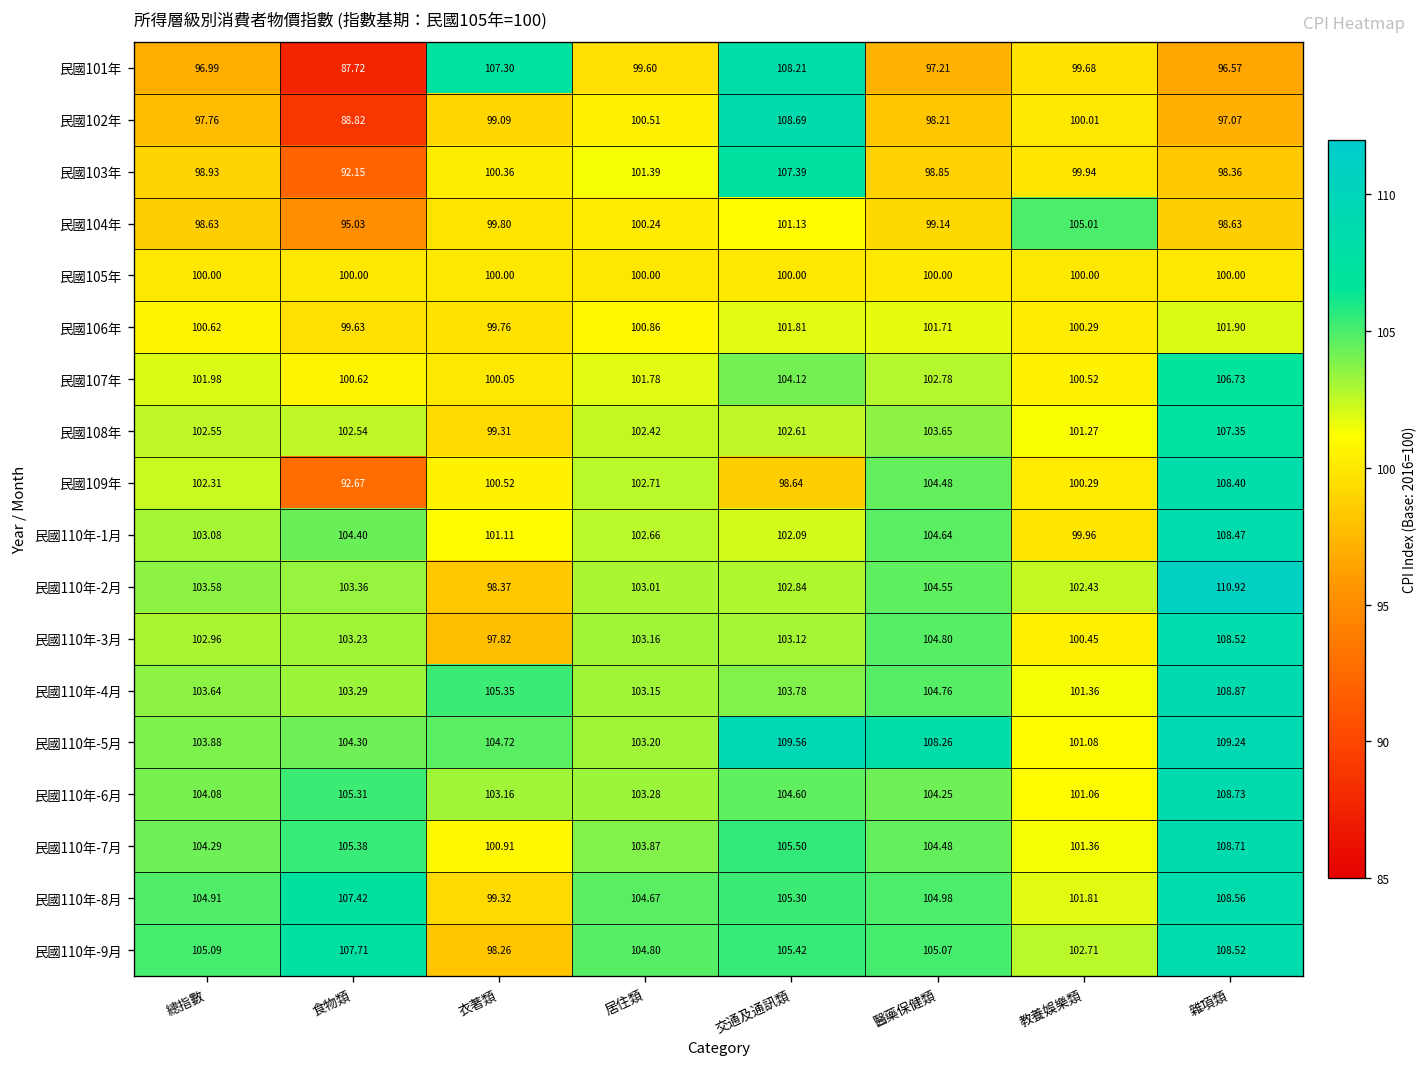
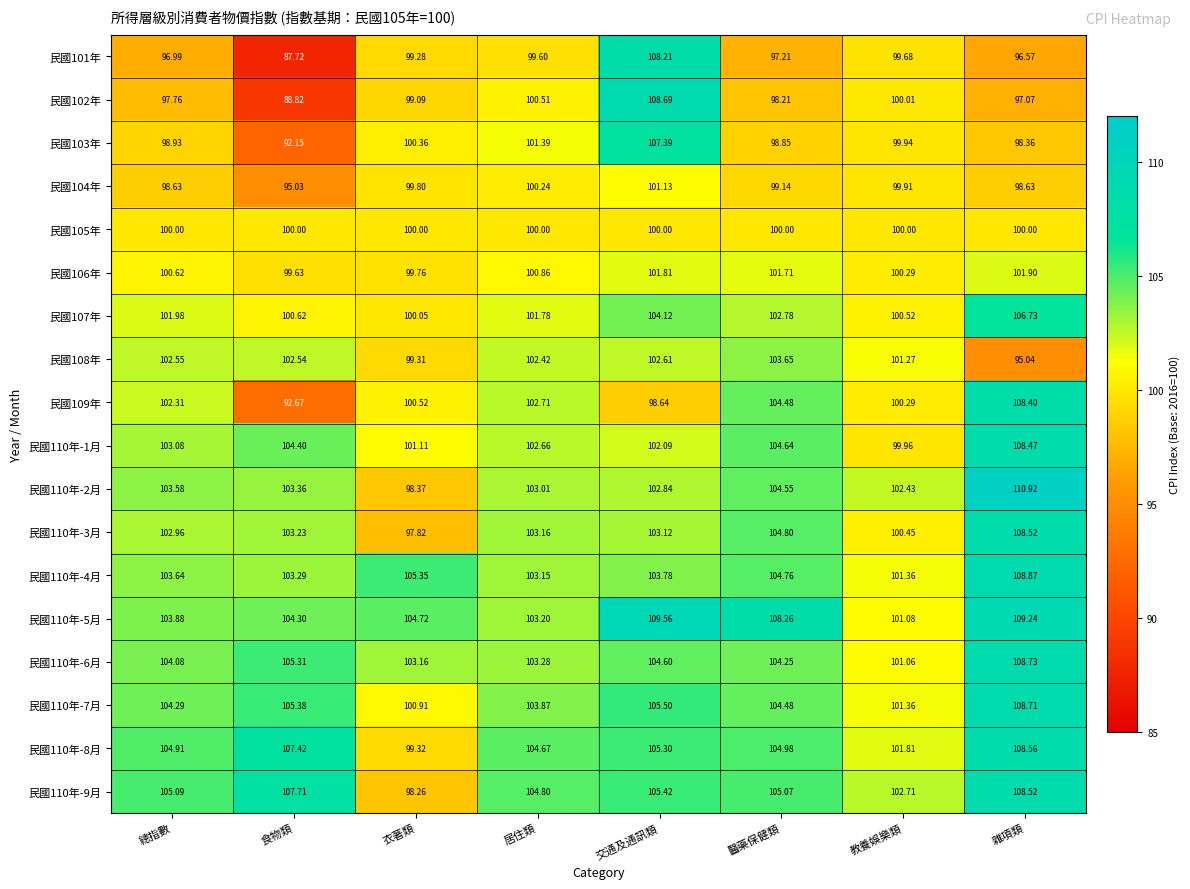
  {
    "民國101年": {
      "總指數": 96.99,
      "食物類": 87.72,
-     "衣著類": 107.30,
+     "衣著類": 99.28,
      "居住類": 99.60,
      "交通及通訊類": 108.21,
      "醫藥保健類": 97.21,
      "教養娛樂類": 99.68,
      "雜項類": 96.57
    },
    "民國102年": {
      "總指數": 97.76,
      "食物類": 88.82,
      "衣著類": 99.09,
      "居住類": 100.51,
      "交通及通訊類": 108.69,
      "醫藥保健類": 98.21,
      "教養娛樂類": 100.01,
      "雜項類": 97.07
    },
    "民國103年": {
      "總指數": 98.93,
      "食物類": 92.15,
      "衣著類": 100.36,
      "居住類": 101.39,
      "交通及通訊類": 107.39,
      "醫藥保健類": 98.85,
      "教養娛樂類": 99.94,
      "雜項類": 98.36
    },
    "民國104年": {
      "總指數": 98.63,
      "食物類": 95.03,
      "衣著類": 99.80,
      "居住類": 100.24,
      "交通及通訊類": 101.13,
      "醫藥保健類": 99.14,
-     "教養娛樂類": 105.01,
+     "教養娛樂類": 99.91,
      "雜項類": 98.63
    },
    "民國105年": {
      "總指數": 100.00,
      "食物類": 100.00,
      "衣著類": 100.00,
      "居住類": 100.00,
      "交通及通訊類": 100.00,
      "醫藥保健類": 100.00,
      "教養娛樂類": 100.00,
      "雜項類": 100.00
    },
    "民國106年": {
      "總指數": 100.62,
      "食物類": 99.63,
      "衣著類": 99.76,
      "居住類": 100.86,
      "交通及通訊類": 101.81,
      "醫藥保健類": 101.71,
      "教養娛樂類": 100.29,
      "雜項類": 101.90
    },
    "民國107年": {
      "總指數": 101.98,
      "食物類": 100.62,
      "衣著類": 100.05,
      "居住類": 101.78,
      "交通及通訊類": 104.12,
      "醫藥保健類": 102.78,
      "教養娛樂類": 100.52,
      "雜項類": 106.73
    },
    "民國108年": {
      "總指數": 102.55,
      "食物類": 102.54,
      "衣著類": 99.31,
      "居住類": 102.42,
      "交通及通訊類": 102.61,
      "醫藥保健類": 103.65,
      "教養娛樂類": 101.27,
-     "雜項類": 107.35
+     "雜項類": 95.04
    },
    "民國109年": {
      "總指數": 102.31,
      "食物類": 92.67,
      "衣著類": 100.52,
      "居住類": 102.71,
      "交通及通訊類": 98.64,
      "醫藥保健類": 104.48,
      "教養娛樂類": 100.29,
      "雜項類": 108.40
    },
    "民國110年-1月": {
      "總指數": 103.08,
      "食物類": 104.40,
      "衣著類": 101.11,
      "居住類": 102.66,
      "交通及通訊類": 102.09,
      "醫藥保健類": 104.64,
      "教養娛樂類": 99.96,
      "雜項類": 108.47
    },
    "民國110年-2月": {
      "總指數": 103.58,
      "食物類": 103.36,
      "衣著類": 98.37,
      "居住類": 103.01,
      "交通及通訊類": 102.84,
      "醫藥保健類": 104.55,
      "教養娛樂類": 102.43,
      "雜項類": 110.92
    },
    "民國110年-3月": {
      "總指數": 102.96,
      "食物類": 103.23,
      "衣著類": 97.82,
      "居住類": 103.16,
      "交通及通訊類": 103.12,
      "醫藥保健類": 104.80,
      "教養娛樂類": 100.45,
      "雜項類": 108.52
    },
    "民國110年-4月": {
      "總指數": 103.64,
      "食物類": 103.29,
      "衣著類": 105.35,
      "居住類": 103.15,
      "交通及通訊類": 103.78,
      "醫藥保健類": 104.76,
      "教養娛樂類": 101.36,
      "雜項類": 108.87
    },
    "民國110年-5月": {
      "總指數": 103.88,
      "食物類": 104.30,
      "衣著類": 104.72,
      "居住類": 103.20,
      "交通及通訊類": 109.56,
      "醫藥保健類": 108.26,
      "教養娛樂類": 101.08,
      "雜項類": 109.24
    },
    "民國110年-6月": {
      "總指數": 104.08,
      "食物類": 105.31,
      "衣著類": 103.16,
      "居住類": 103.28,
      "交通及通訊類": 104.60,
      "醫藥保健類": 104.25,
      "教養娛樂類": 101.06,
      "雜項類": 108.73
    },
    "民國110年-7月": {
      "總指數": 104.29,
      "食物類": 105.38,
      "衣著類": 100.91,
      "居住類": 103.87,
      "交通及通訊類": 105.50,
      "醫藥保健類": 104.48,
      "教養娛樂類": 101.36,
      "雜項類": 108.71
    },
    "民國110年-8月": {
      "總指數": 104.91,
      "食物類": 107.42,
      "衣著類": 99.32,
      "居住類": 104.67,
      "交通及通訊類": 105.30,
      "醫藥保健類": 104.98,
      "教養娛樂類": 101.81,
      "雜項類": 108.56
    },
    "民國110年-9月": {
      "總指數": 105.09,
      "食物類": 107.71,
      "衣著類": 98.26,
      "居住類": 104.80,
      "交通及通訊類": 105.42,
      "醫藥保健類": 105.07,
      "教養娛樂類": 102.71,
      "雜項類": 108.52
    }
  }
